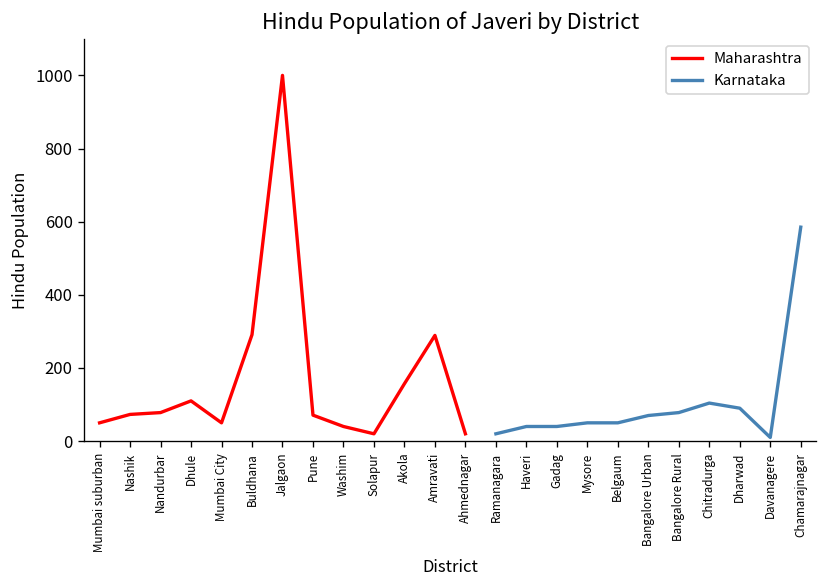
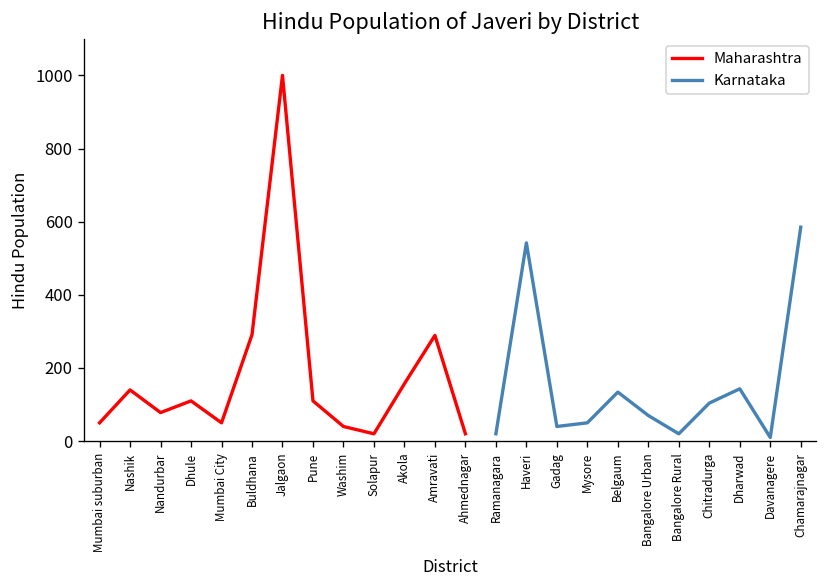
  {
    "Maharashtra": {
      "Mumbai suburban": 50,
-     "Nashik": 70,
+     "Nashik": 140,
      "Nandurbar": 80,
      "Dhule": 110,
      "Mumbai City": 50,
      "Buldhana": 290,
      "Jalgaon": 1000,
-     "Pune": 70,
+     "Pune": 110,
      "Washim": 40,
      "Solapur": 20,
      "Akola": 160,
      "Amravati": 290,
      "Ahmednagar": 20
    },
    "Karnataka": {
      "Ramanagara": 20,
-     "Haveri": 40,
+     "Haveri": 540,
      "Gadag": 40,
      "Mysore": 50,
-     "Belgaum": 50,
+     "Belgaum": 130,
      "Bangalore Urban": 70,
-     "Bangalore Rural": 80,
+     "Bangalore Rural": 20,
      "Chitradurga": 100,
-     "Dharwad": 90,
+     "Dharwad": 140,
      "Davanagere": 10,
      "Chamarajnagar": 590
    }
  }
